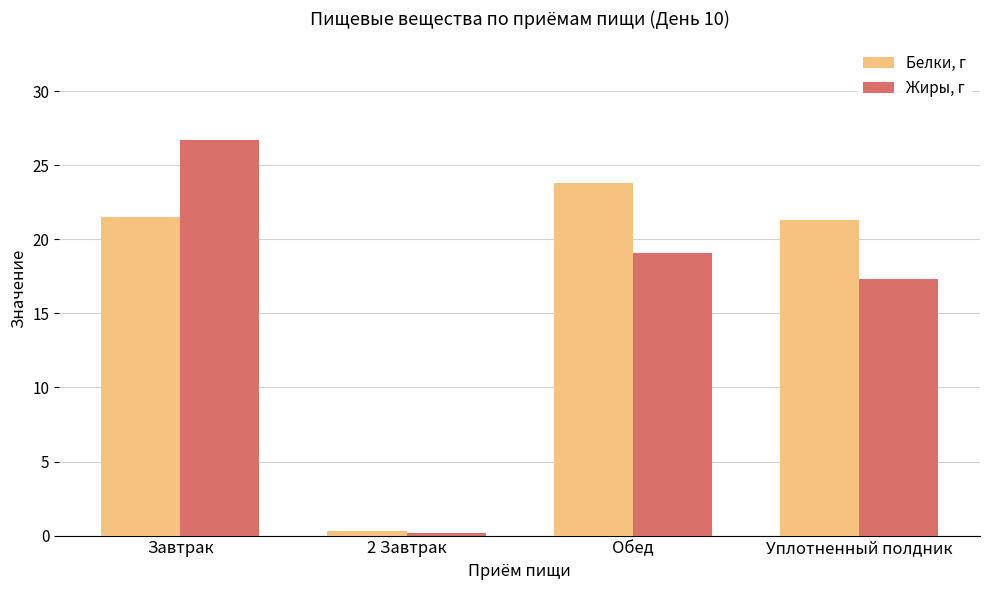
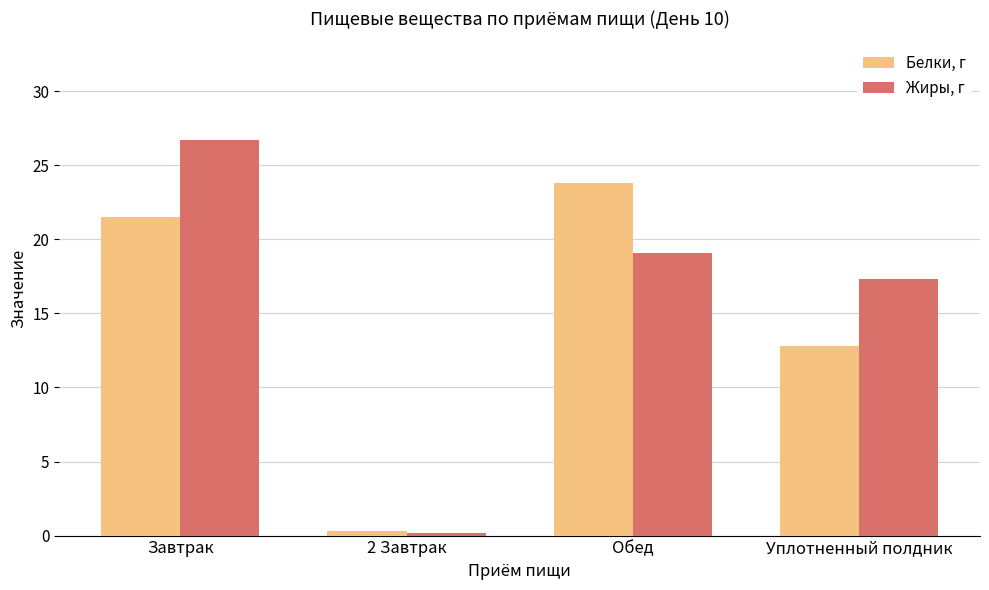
  {
    "Белки, г": {
      "Завтрак": 21.5,
      "2 Завтрак": 0.3,
      "Обед": 23.8,
-     "Уплотненный полдник": 21.3
+     "Уплотненный полдник": 12.8
    },
    "Жиры, г": {
      "Завтрак": 26.7,
      "2 Завтрак": 0.2,
      "Обед": 19.1,
      "Уплотненный полдник": 17.3
    }
  }
